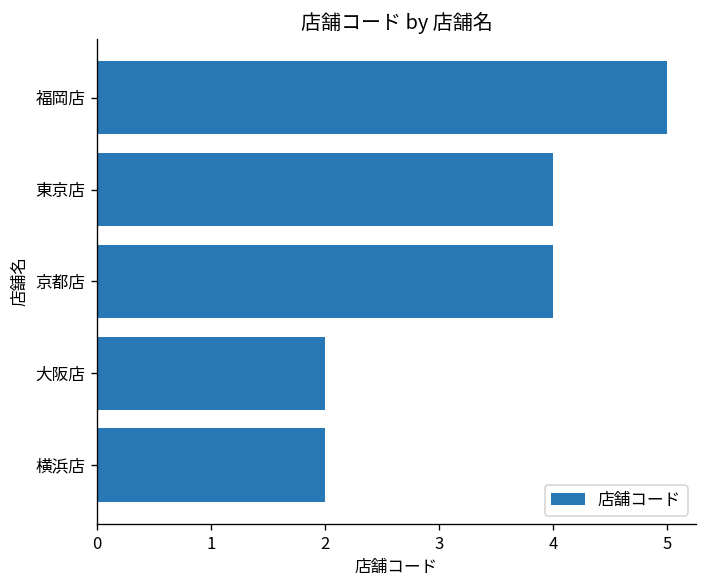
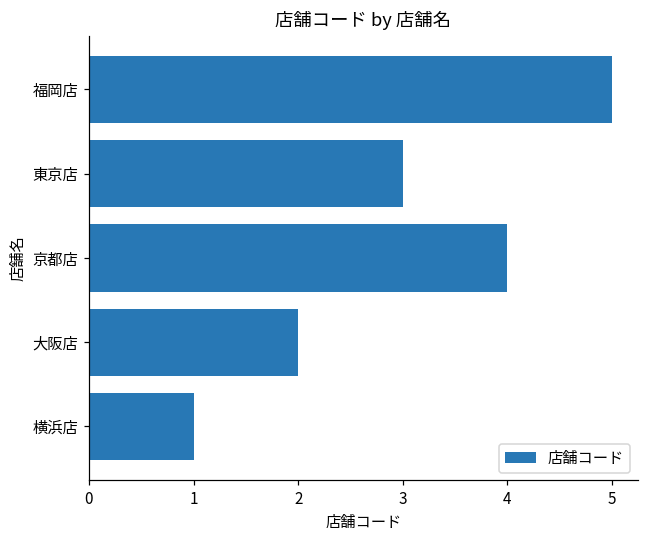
  {
    "福岡店": 5,
-   "東京店": 4,
+   "東京店": 3,
    "京都店": 4,
    "大阪店": 2,
-   "横浜店": 2
+   "横浜店": 1
  }
